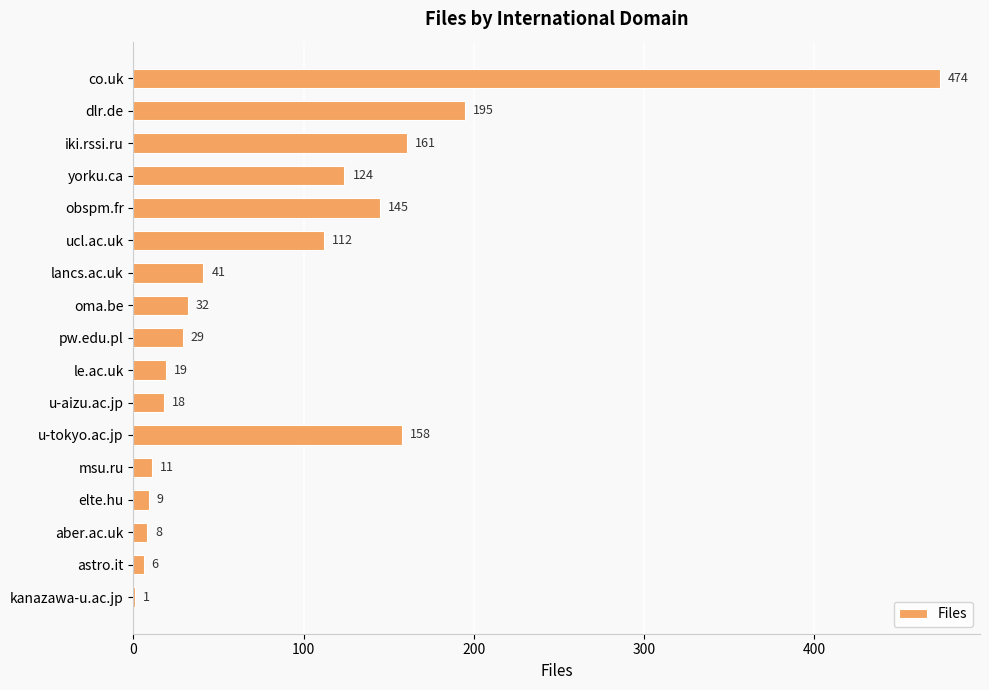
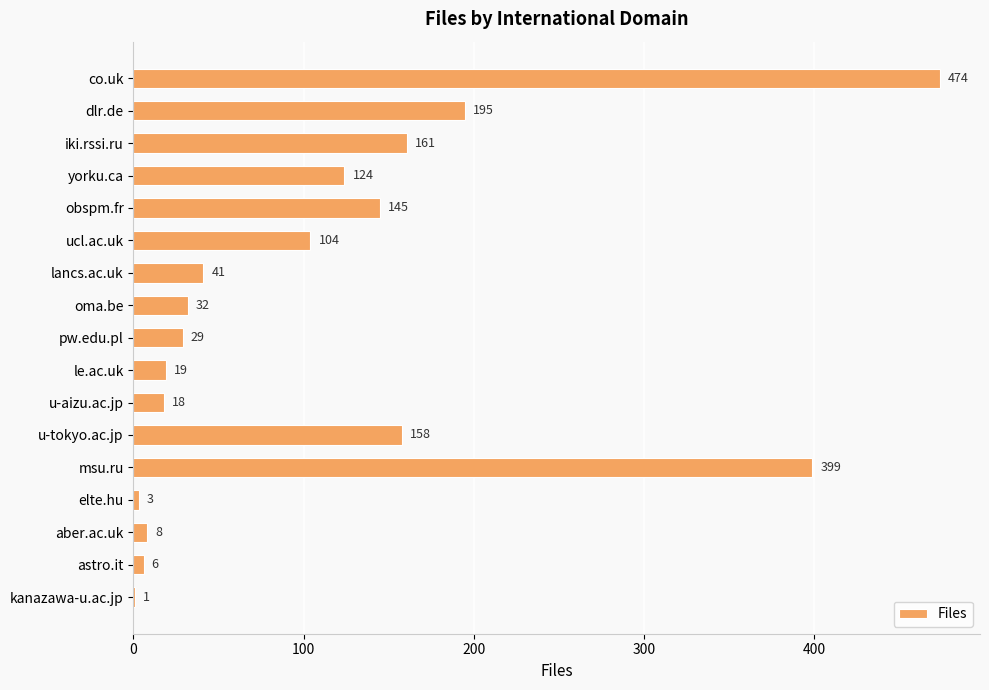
  {
    "co.uk": 474,
    "dlr.de": 195,
    "iki.rssi.ru": 161,
    "yorku.ca": 124,
    "obspm.fr": 145,
-   "ucl.ac.uk": 112,
+   "ucl.ac.uk": 104,
    "lancs.ac.uk": 41,
    "oma.be": 32,
    "pw.edu.pl": 29,
    "le.ac.uk": 19,
    "u-aizu.ac.jp": 18,
    "u-tokyo.ac.jp": 158,
-   "msu.ru": 11,
-   "elte.hu": 9,
+   "msu.ru": 399,
+   "elte.hu": 3,
    "aber.ac.uk": 8,
    "astro.it": 6,
    "kanazawa-u.ac.jp": 1
  }
